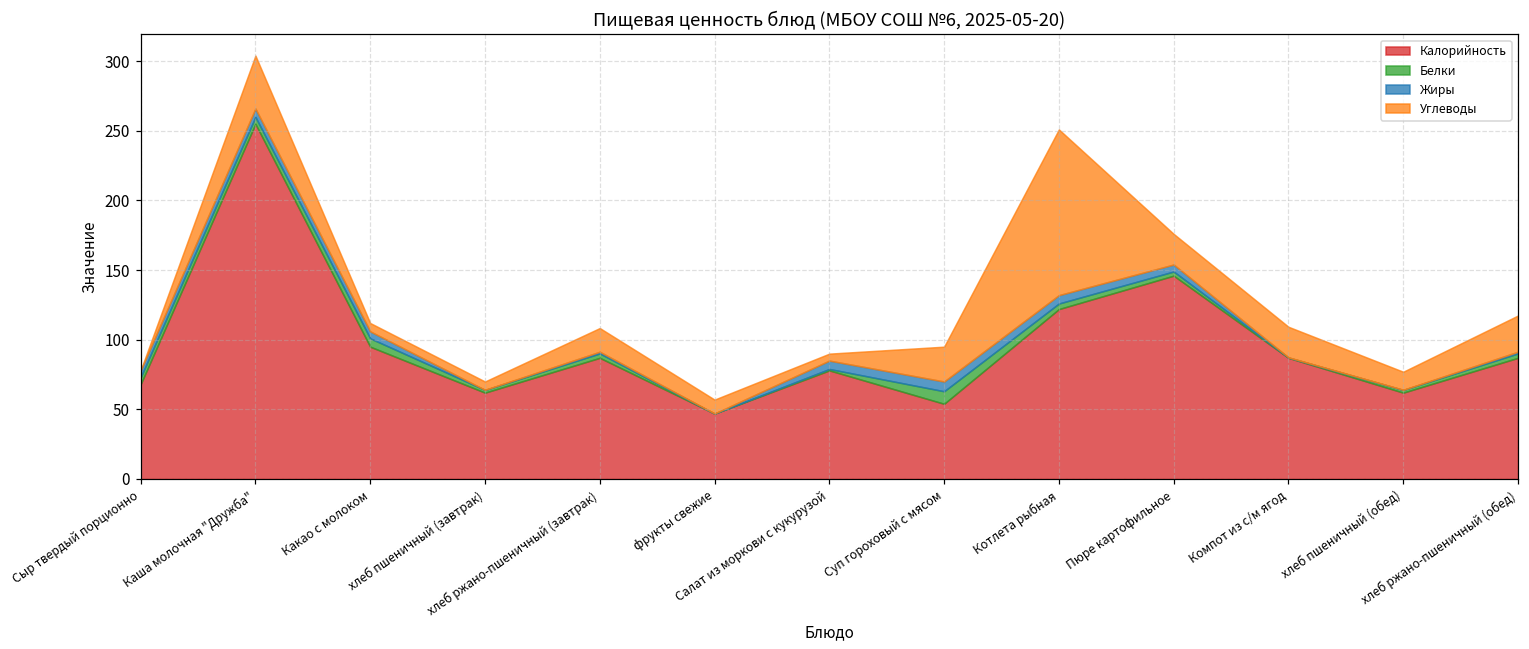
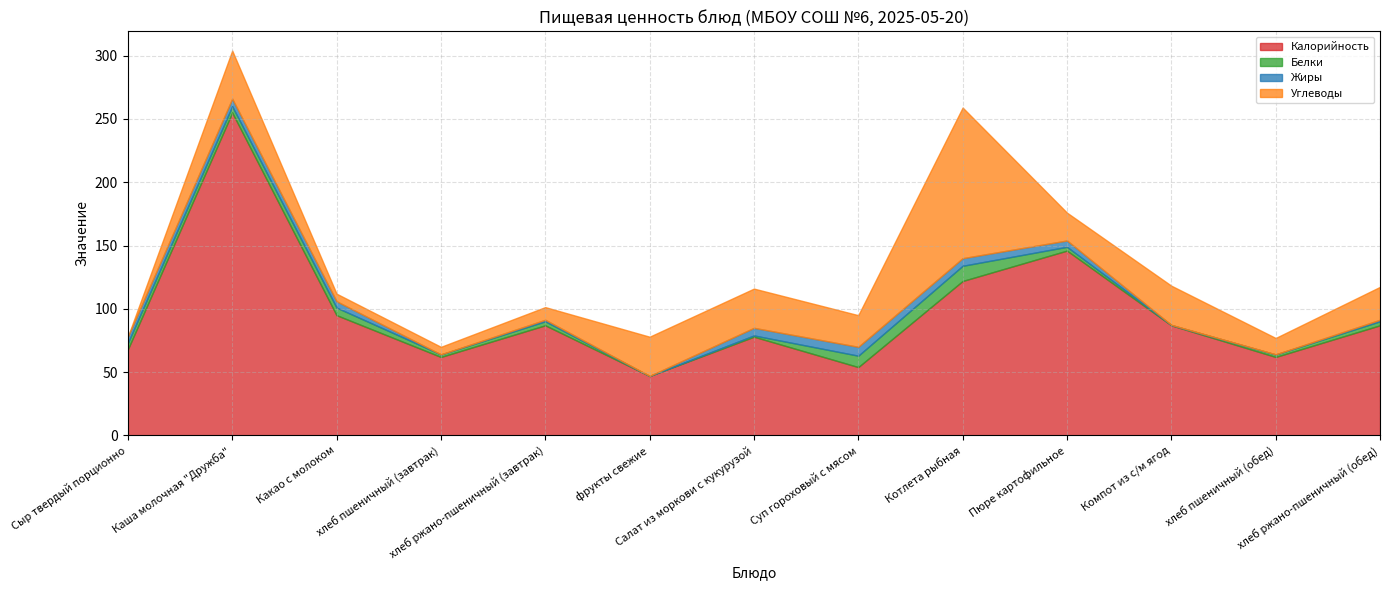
  {
    "Калорийность": {
      "Сыр твердый порционно": 68,
      "Каша молочная \"Дружба\"": 255,
      "Какао с молоком": 95,
      "хлеб пшеничный (завтрак)": 62,
      "хлеб ржано-пшеничный (завтрак)": 87,
      "Суп гороховый с мясом": 54,
      "Котлета рыбная": 122,
      "Пюре картофильное": 146,
      "хлеб пшеничный (обед)": 62,
      "хлеб ржано-пшеничный (обед)": 87
    },
    "Белки": {
      "Сыр твердый порционно": 5,
      "Каша молочная \"Дружба\"": 5,
      "Какао с молоком": 6,
      "Суп гороховый с мясом": 9,
-     "Котлета рыбная": 4,
+     "Котлета рыбная": 12,
      "Пюре картофильное": 3
    },
    "Жиры": {
      "Каша молочная \"Дружба\"": 6,
      "Какао с молоком": 5,
      "Салат из моркови с кукурузой": 6,
      "Суп гороховый с мясом": 7,
      "Котлета рыбная": 6,
      "Пюре картофильное": 5
    },
    "Углеводы": {
      "Каша молочная \"Дружба\"": 38,
      "Какао с молоком": 6,
      "хлеб пшеничный (завтрак)": 6,
-     "хлеб ржано-пшеничный (завтрак)": 17,
-     "фрукты свежие": 10,
-     "Салат из моркови с кукурузой": 5,
+     "хлеб ржано-пшеничный (завтрак)": 10,
+     "фрукты свежие": 31,
+     "Салат из моркови с кукурузой": 31,
      "Суп гороховый с мясом": 25,
      "Котлета рыбная": 119,
      "Пюре картофильное": 22,
-     "Компот из с/м ягод": 22,
+     "Компот из с/м ягод": 31,
      "хлеб пшеничный (обед)": 13,
      "хлеб ржано-пшеничный (обед)": 26
    }
  }
